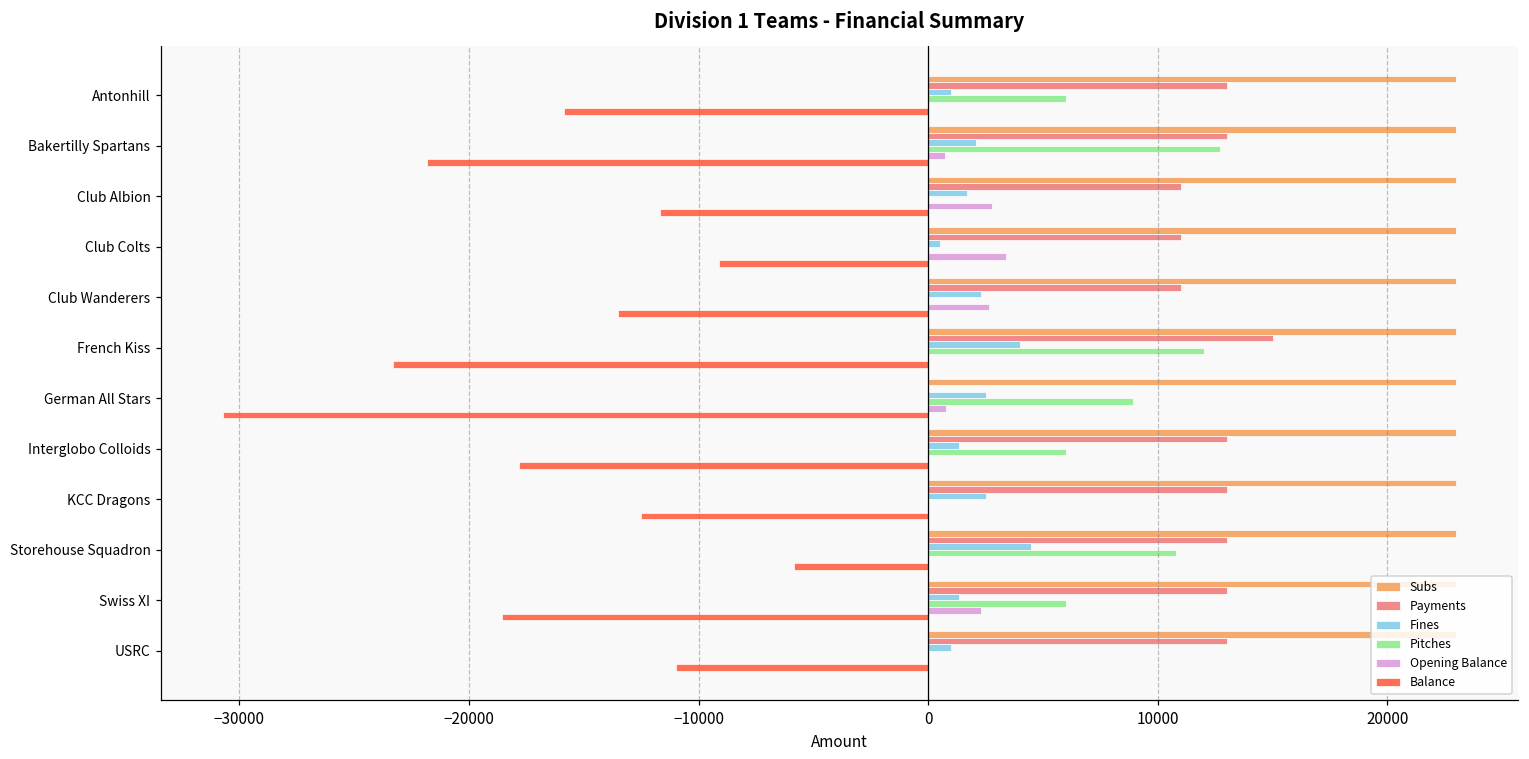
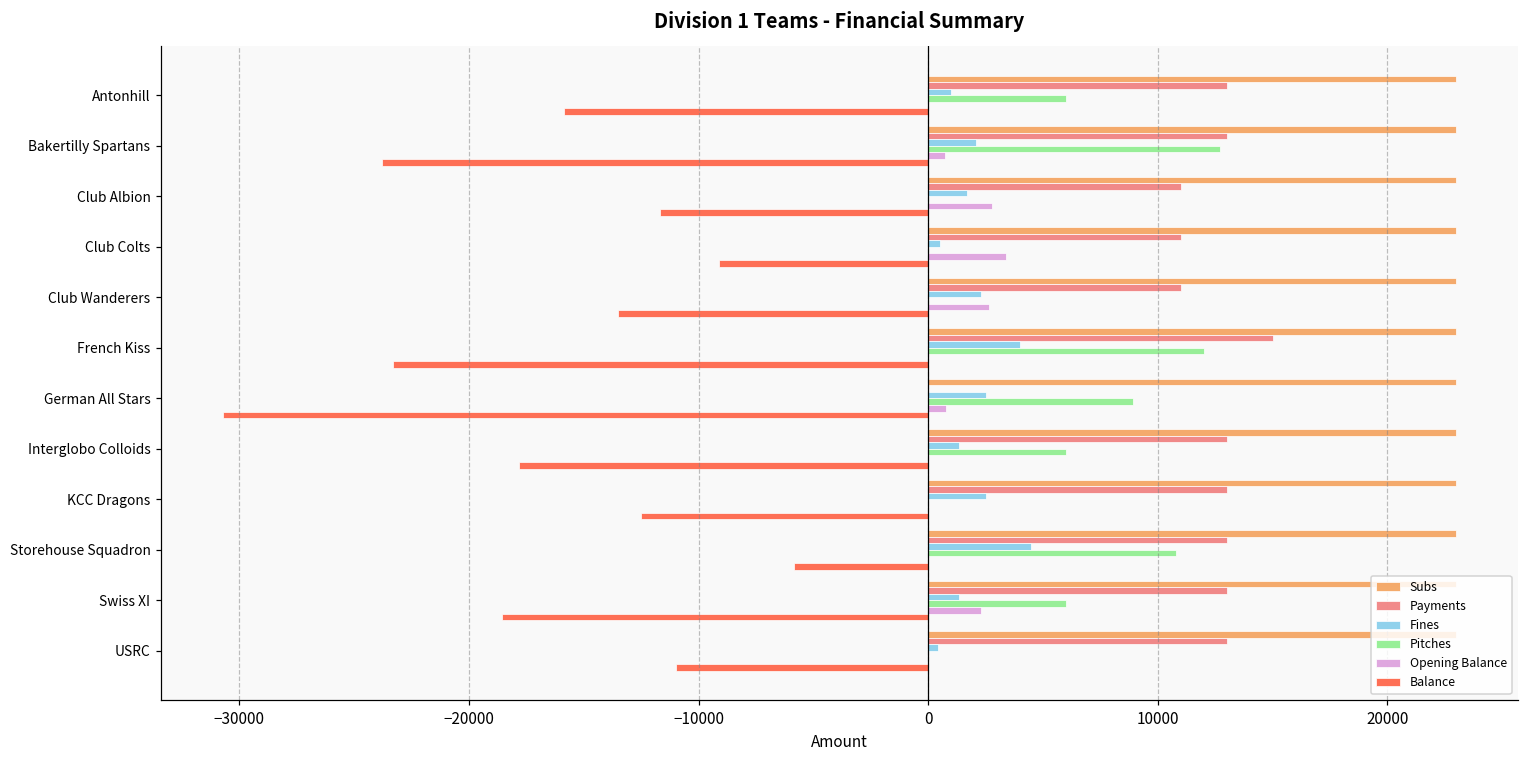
  {
    "Fines": {
      "Antonhill": 1000,
      "Bakertilly Spartans": 2100,
      "Club Albion": 1700,
      "Club Colts": 500,
      "Club Wanderers": 2300,
      "French Kiss": 4000,
      "German All Stars": 2500,
      "Interglobo Colloids": 1300,
      "KCC Dragons": 2500,
      "Storehouse Squadron": 4500,
      "Swiss XI": 1300,
-     "USRC": 1000
+     "USRC": 400
    },
    "Pitches": {
      "Antonhill": 6000,
      "Bakertilly Spartans": 12700,
      "Club Albion": 0,
      "Club Colts": 0,
      "Club Wanderers": 0,
      "French Kiss": 12000,
      "German All Stars": 8900,
      "Interglobo Colloids": 6000,
      "KCC Dragons": 0,
      "Storehouse Squadron": 10800,
      "Swiss XI": 6000,
      "USRC": 0
    },
    "Opening Balance": {
      "Antonhill": 0,
      "Bakertilly Spartans": 700,
      "Club Albion": 2800,
      "Club Colts": 3400,
      "Club Wanderers": 2600,
      "French Kiss": 0,
      "German All Stars": 800,
      "Interglobo Colloids": 0,
      "KCC Dragons": 0,
      "Storehouse Squadron": 0,
      "Swiss XI": 2300,
      "USRC": 0
    },
    "Balance": {
      "Antonhill": -15900,
-     "Bakertilly Spartans": -21800,
+     "Bakertilly Spartans": -23800,
      "Club Albion": -11700,
      "Club Colts": -9100,
      "Club Wanderers": -13500,
      "French Kiss": -23300,
      "German All Stars": -30700,
      "Interglobo Colloids": -17800,
      "KCC Dragons": -12500,
      "Storehouse Squadron": -5800,
      "Swiss XI": -18600,
      "USRC": -11000
    }
  }
